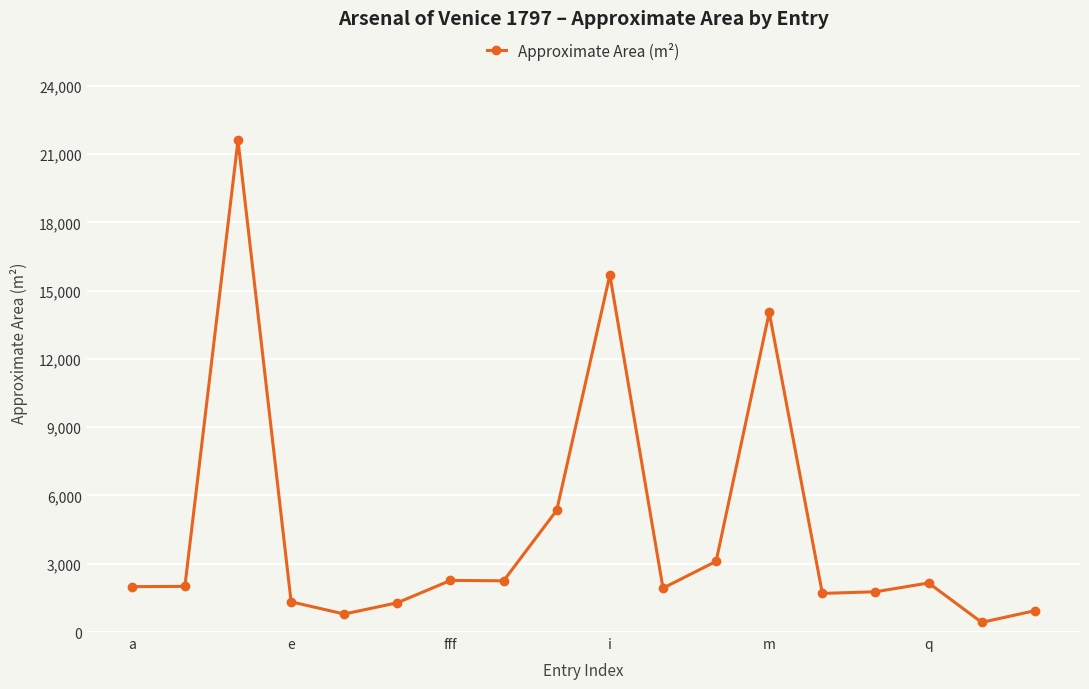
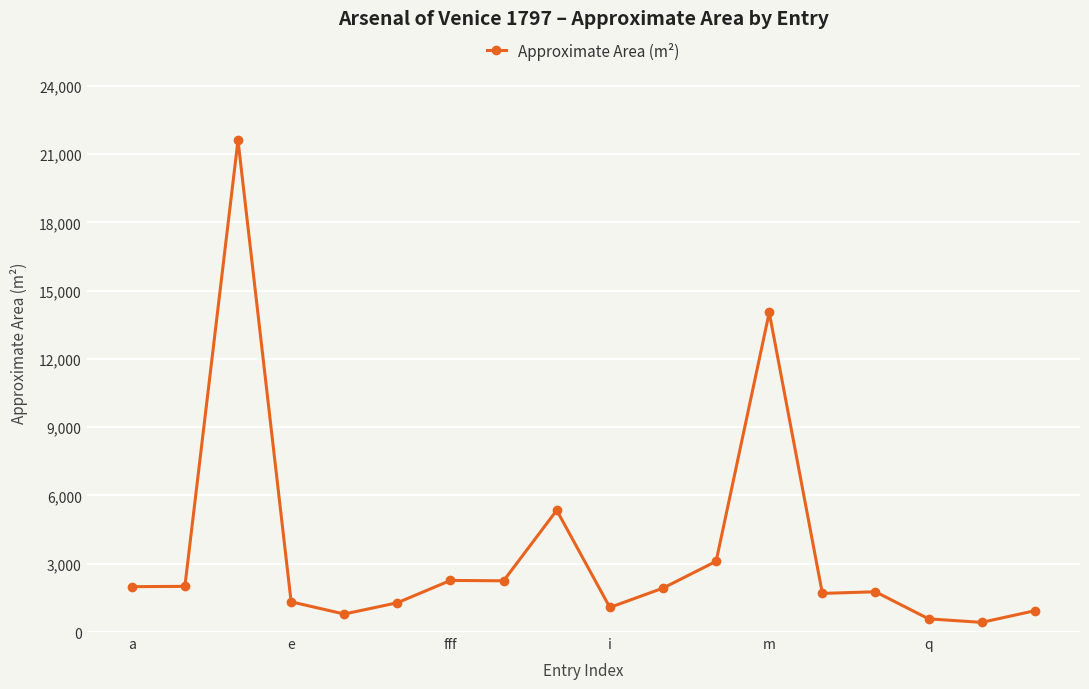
  {
    "a": "2,000",
    "e": "1,300",
    "fff": "2,300",
-   "i": "15,700",
+   "i": "1,100",
    "m": "14,000",
-   "q": "2,200"
+   "q": "600"
  }
